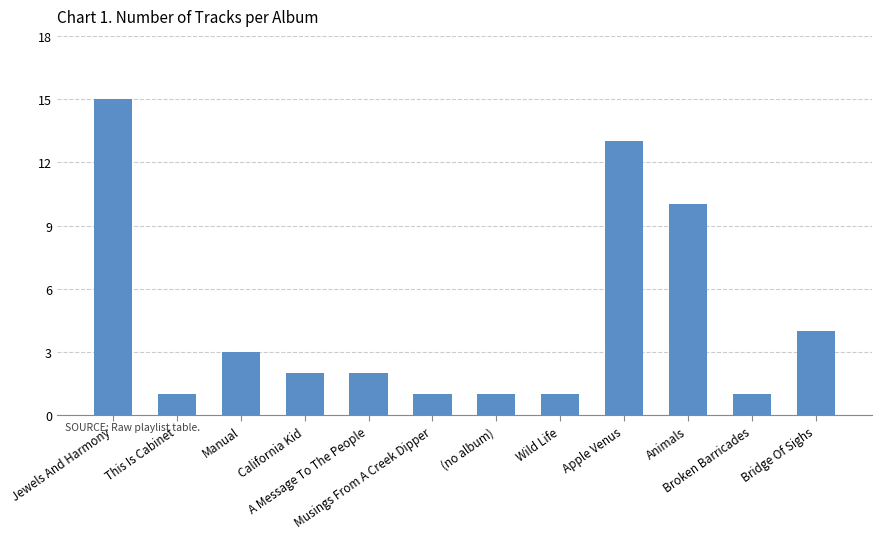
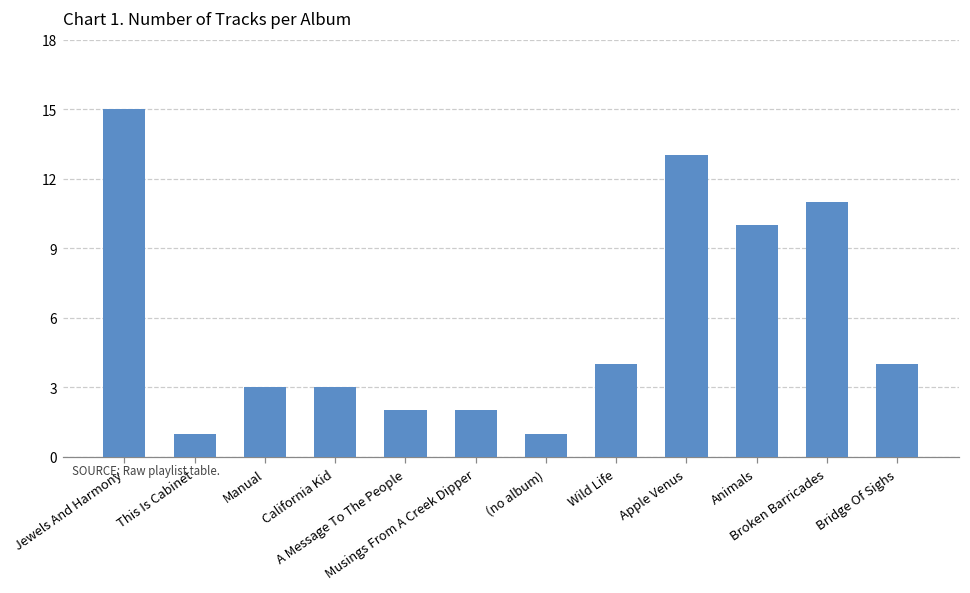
  {
    "Jewels And Harmony": 15,
    "This Is Cabinet": 1,
    "Manual": 3,
-   "California Kid": 2,
+   "California Kid": 3,
    "A Message To The People": 2,
-   "Musings From A Creek Dipper": 1,
+   "Musings From A Creek Dipper": 2,
    "(no album)": 1,
-   "Wild Life": 1,
+   "Wild Life": 4,
    "Apple Venus": 13,
    "Animals": 10,
-   "Broken Barricades": 1,
+   "Broken Barricades": 11,
    "Bridge Of Sighs": 4
  }
